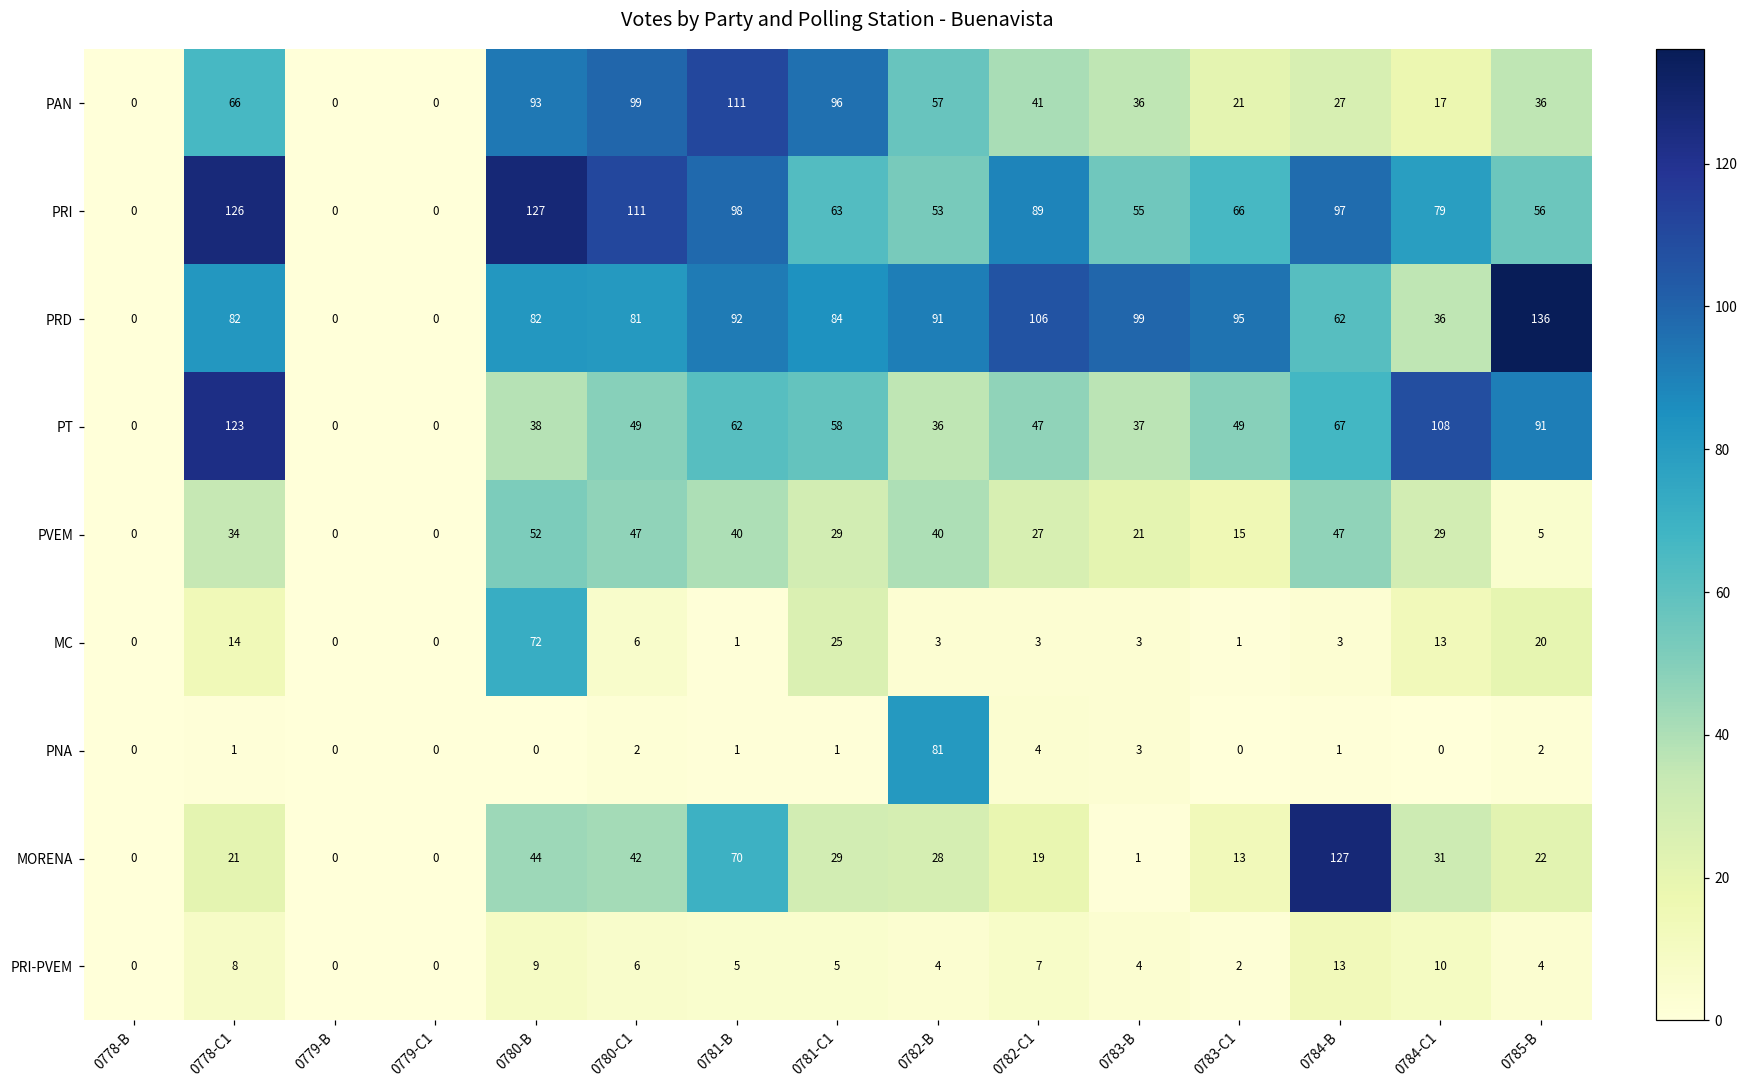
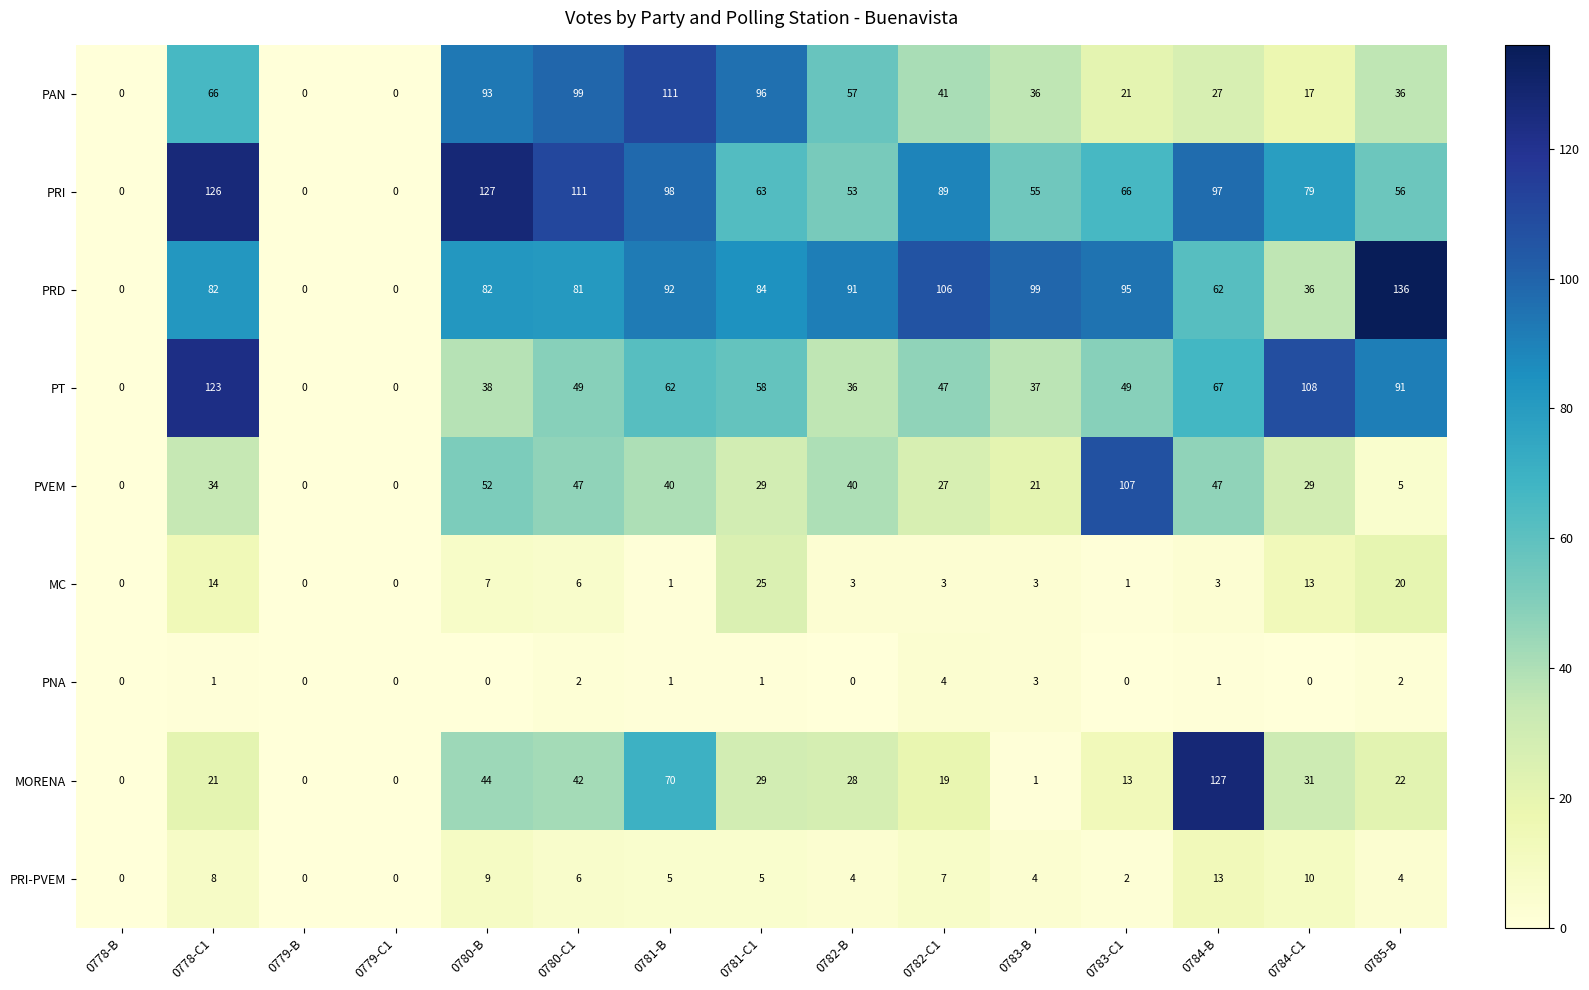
  {
    "PAN": {
      "0778-B": 0,
      "0778-C1": 66,
      "0779-B": 0,
      "0779-C1": 0,
      "0780-B": 93,
      "0780-C1": 99,
      "0781-B": 111,
      "0781-C1": 96,
      "0782-B": 57,
      "0782-C1": 41,
      "0783-B": 36,
      "0783-C1": 21,
      "0784-B": 27,
      "0784-C1": 17,
      "0785-B": 36
    },
    "PRI": {
      "0778-B": 0,
      "0778-C1": 126,
      "0779-B": 0,
      "0779-C1": 0,
      "0780-B": 127,
      "0780-C1": 111,
      "0781-B": 98,
      "0781-C1": 63,
      "0782-B": 53,
      "0782-C1": 89,
      "0783-B": 55,
      "0783-C1": 66,
      "0784-B": 97,
      "0784-C1": 79,
      "0785-B": 56
    },
    "PRD": {
      "0778-B": 0,
      "0778-C1": 82,
      "0779-B": 0,
      "0779-C1": 0,
      "0780-B": 82,
      "0780-C1": 81,
      "0781-B": 92,
      "0781-C1": 84,
      "0782-B": 91,
      "0782-C1": 106,
      "0783-B": 99,
      "0783-C1": 95,
      "0784-B": 62,
      "0784-C1": 36,
      "0785-B": 136
    },
    "PT": {
      "0778-B": 0,
      "0778-C1": 123,
      "0779-B": 0,
      "0779-C1": 0,
      "0780-B": 38,
      "0780-C1": 49,
      "0781-B": 62,
      "0781-C1": 58,
      "0782-B": 36,
      "0782-C1": 47,
      "0783-B": 37,
      "0783-C1": 49,
      "0784-B": 67,
      "0784-C1": 108,
      "0785-B": 91
    },
    "PVEM": {
      "0778-B": 0,
      "0778-C1": 34,
      "0779-B": 0,
      "0779-C1": 0,
      "0780-B": 52,
      "0780-C1": 47,
      "0781-B": 40,
      "0781-C1": 29,
      "0782-B": 40,
      "0782-C1": 27,
      "0783-B": 21,
-     "0783-C1": 15,
+     "0783-C1": 107,
      "0784-B": 47,
      "0784-C1": 29,
      "0785-B": 5
    },
    "MC": {
      "0778-B": 0,
      "0778-C1": 14,
      "0779-B": 0,
      "0779-C1": 0,
-     "0780-B": 72,
+     "0780-B": 7,
      "0780-C1": 6,
      "0781-B": 1,
      "0781-C1": 25,
      "0782-B": 3,
      "0782-C1": 3,
      "0783-B": 3,
      "0783-C1": 1,
      "0784-B": 3,
      "0784-C1": 13,
      "0785-B": 20
    },
    "PNA": {
      "0778-B": 0,
      "0778-C1": 1,
      "0779-B": 0,
      "0779-C1": 0,
      "0780-B": 0,
      "0780-C1": 2,
      "0781-B": 1,
      "0781-C1": 1,
-     "0782-B": 81,
+     "0782-B": 0,
      "0782-C1": 4,
      "0783-B": 3,
      "0783-C1": 0,
      "0784-B": 1,
      "0784-C1": 0,
      "0785-B": 2
    },
    "MORENA": {
      "0778-B": 0,
      "0778-C1": 21,
      "0779-B": 0,
      "0779-C1": 0,
      "0780-B": 44,
      "0780-C1": 42,
      "0781-B": 70,
      "0781-C1": 29,
      "0782-B": 28,
      "0782-C1": 19,
      "0783-B": 1,
      "0783-C1": 13,
      "0784-B": 127,
      "0784-C1": 31,
      "0785-B": 22
    },
    "PRI-PVEM": {
      "0778-B": 0,
      "0778-C1": 8,
      "0779-B": 0,
      "0779-C1": 0,
      "0780-B": 9,
      "0780-C1": 6,
      "0781-B": 5,
      "0781-C1": 5,
      "0782-B": 4,
      "0782-C1": 7,
      "0783-B": 4,
      "0783-C1": 2,
      "0784-B": 13,
      "0784-C1": 10,
      "0785-B": 4
    }
  }
